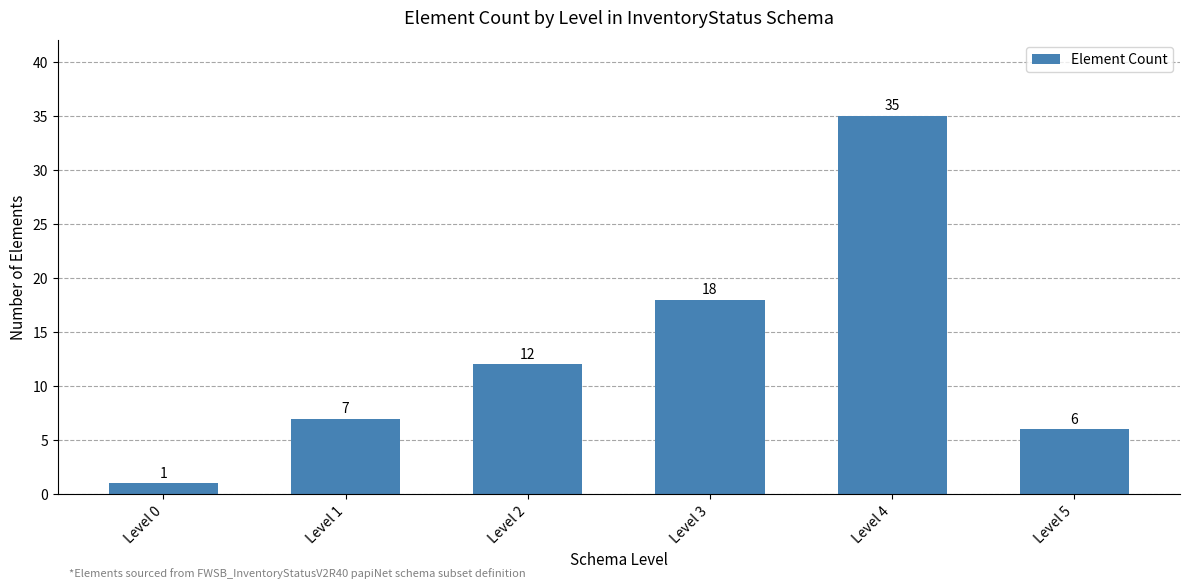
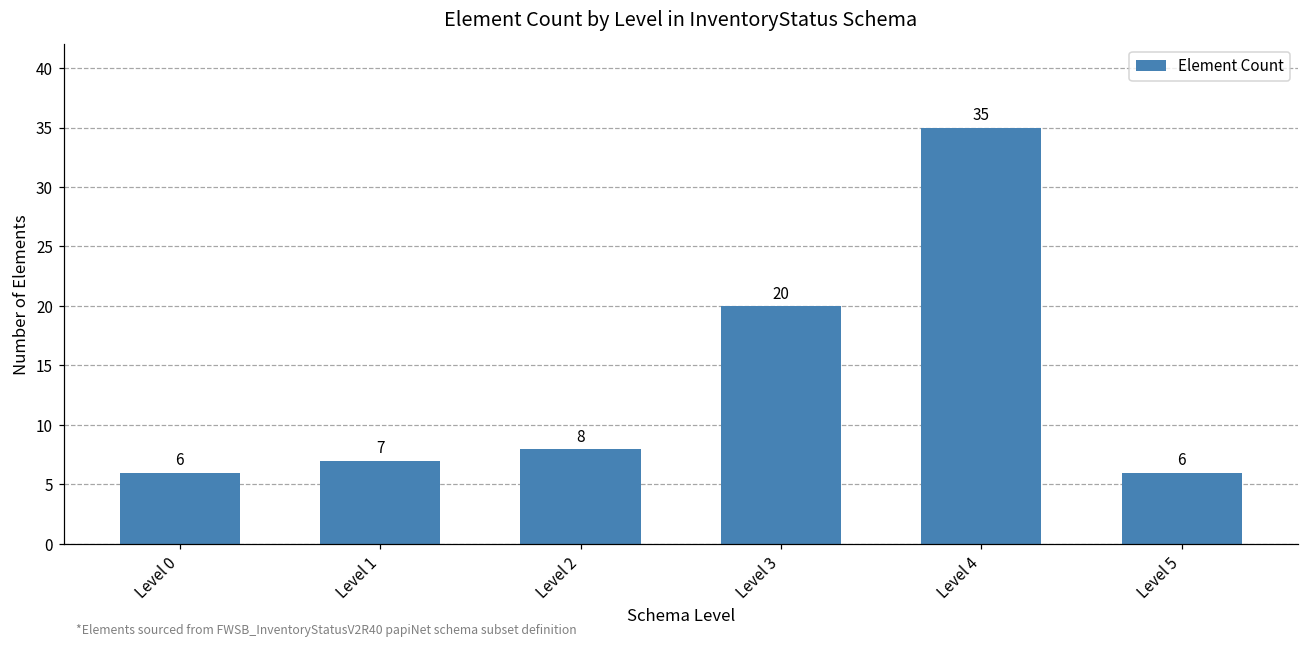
  {
-   "Level 0": 1,
+   "Level 0": 6,
    "Level 1": 7,
-   "Level 2": 12,
-   "Level 3": 18,
+   "Level 2": 8,
+   "Level 3": 20,
    "Level 4": 35,
    "Level 5": 6
  }
